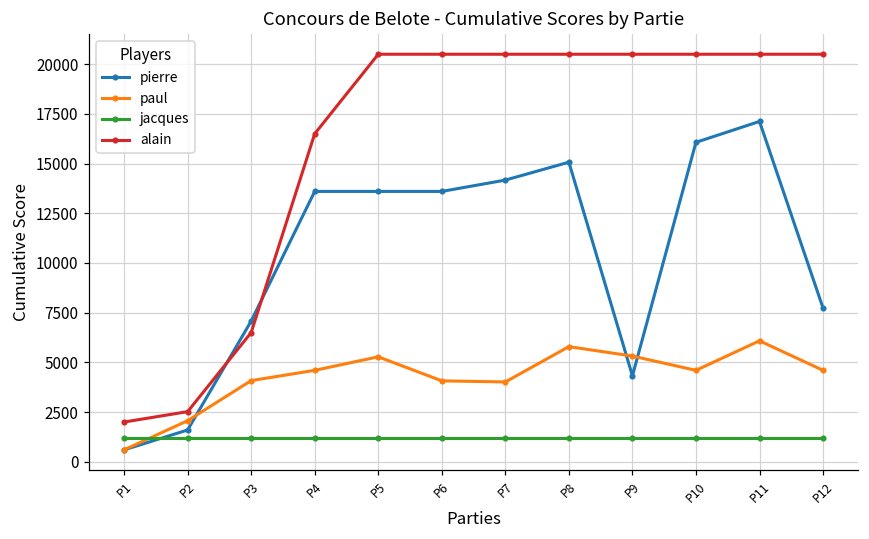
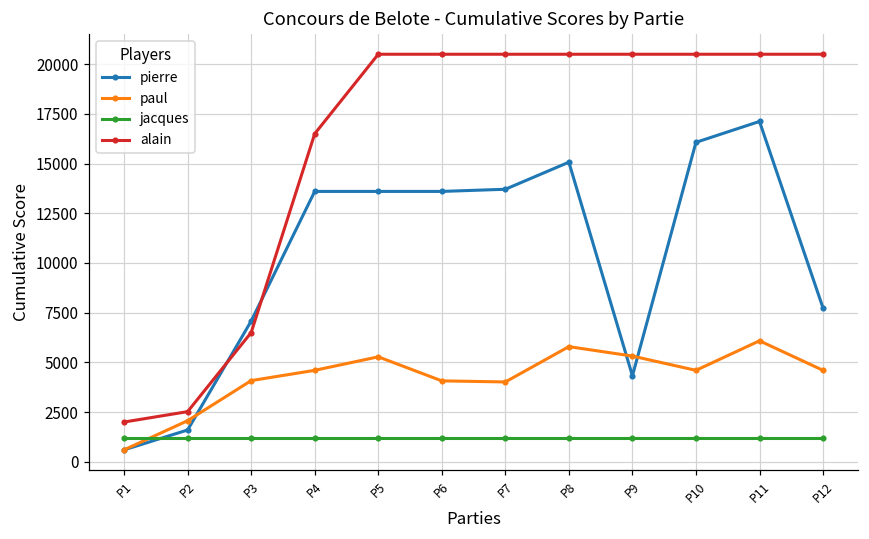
  {
    "pierre": {
      "P2": 1600,
      "P3": 7100,
      "P4": 13600,
      "P5": 13600,
      "P6": 13600,
-     "P7": 14200,
+     "P7": 13700,
      "P8": 15100,
      "P9": 4300,
      "P10": 16100,
      "P11": 17100,
      "P12": 7700
    },
    "paul": {
      "P2": 2100,
      "P3": 4100,
      "P4": 4600,
      "P5": 5300,
      "P6": 4100,
      "P7": 4000,
      "P8": 5800,
      "P9": 5300,
      "P10": 4600,
      "P11": 6100,
      "P12": 4600
    },
    "jacques": {
      "P1": 1200,
      "P2": 1200,
      "P3": 1200,
      "P4": 1200,
      "P5": 1200,
      "P6": 1200,
      "P7": 1200,
      "P8": 1200,
      "P9": 1200,
      "P10": 1200,
      "P11": 1200,
      "P12": 1200
    },
    "alain": {
      "P1": 2000,
      "P2": 2500,
      "P3": 6500,
      "P4": 16500,
      "P5": 20500,
      "P6": 20500,
      "P7": 20500,
      "P8": 20500,
      "P9": 20500,
      "P10": 20500,
      "P11": 20500,
      "P12": 20500
    }
  }
